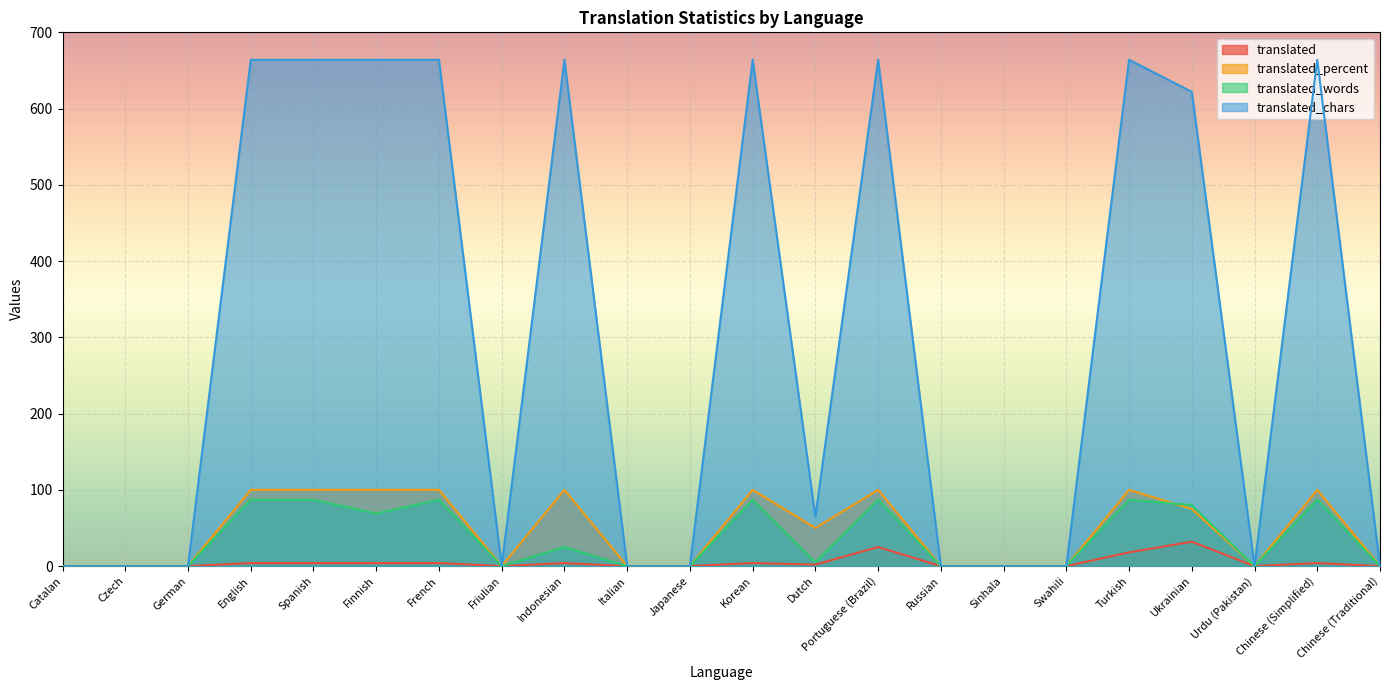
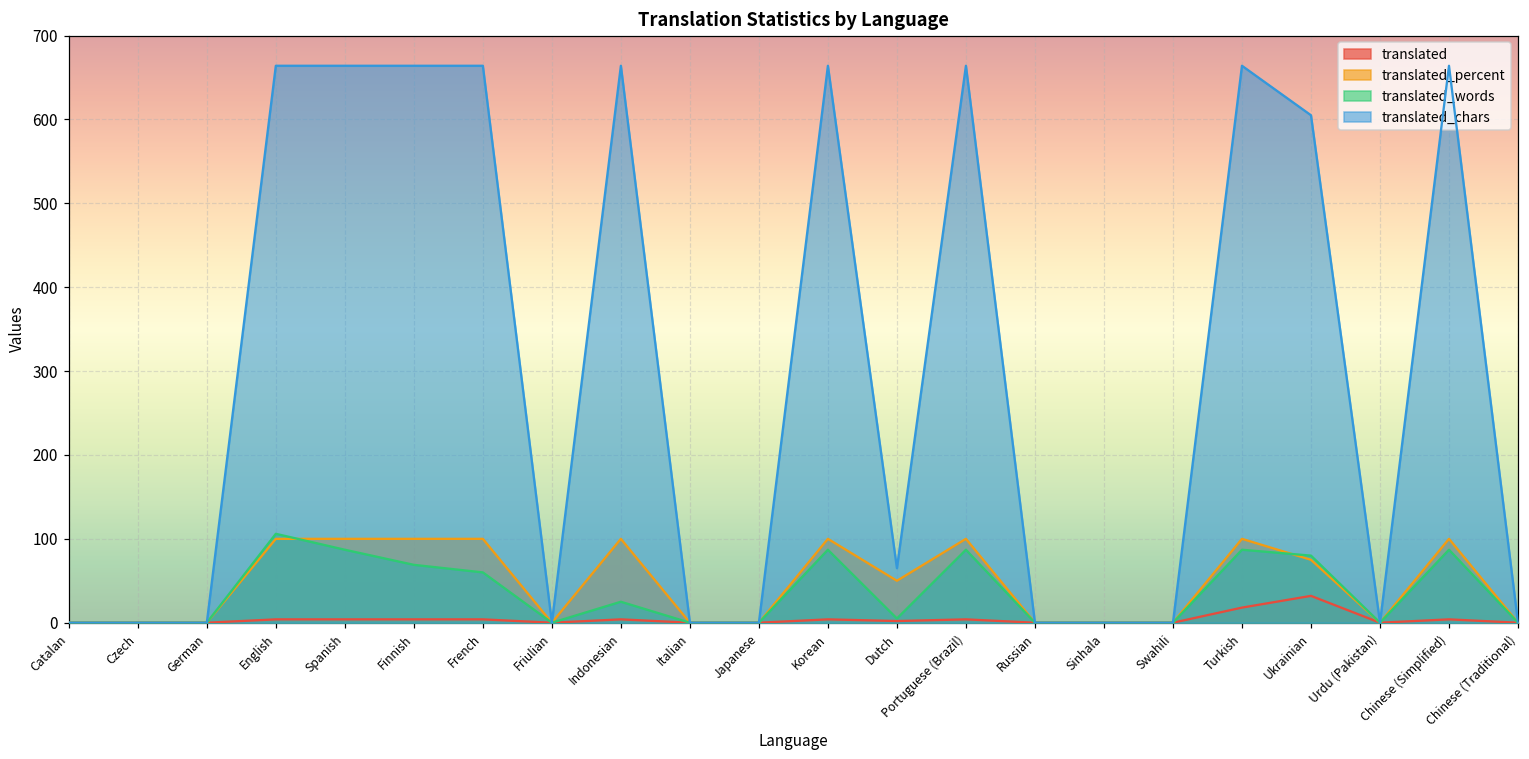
  {
    "translated": {
      "English": 0,
      "Spanish": 0,
      "Finnish": 0,
      "French": 0,
      "Indonesian": 0,
      "Korean": 0,
-     "Portuguese (Brazil)": 30,
+     "Portuguese (Brazil)": 0,
      "Turkish": 20,
      "Ukrainian": 30,
      "Chinese (Simplified)": 0
    },
    "translated_percent": {
      "English": 100,
      "Spanish": 100,
      "Finnish": 100,
      "French": 100,
      "Indonesian": 100,
      "Korean": 100,
      "Dutch": 50,
      "Portuguese (Brazil)": 100,
      "Turkish": 100,
      "Ukrainian": 80,
      "Chinese (Simplified)": 100
    },
    "translated_words": {
-     "English": 90,
+     "English": 110,
      "Spanish": 90,
      "Finnish": 70,
-     "French": 90,
+     "French": 60,
      "Indonesian": 30,
      "Korean": 90,
      "Portuguese (Brazil)": 90,
      "Turkish": 90,
      "Ukrainian": 80,
      "Chinese (Simplified)": 90
    },
    "translated_chars": {
      "English": 660,
      "Spanish": 660,
      "Finnish": 660,
      "French": 660,
      "Indonesian": 660,
      "Korean": 660,
      "Dutch": 70,
      "Portuguese (Brazil)": 660,
      "Turkish": 660,
-     "Ukrainian": 620
+     "Ukrainian": 610
    }
  }
